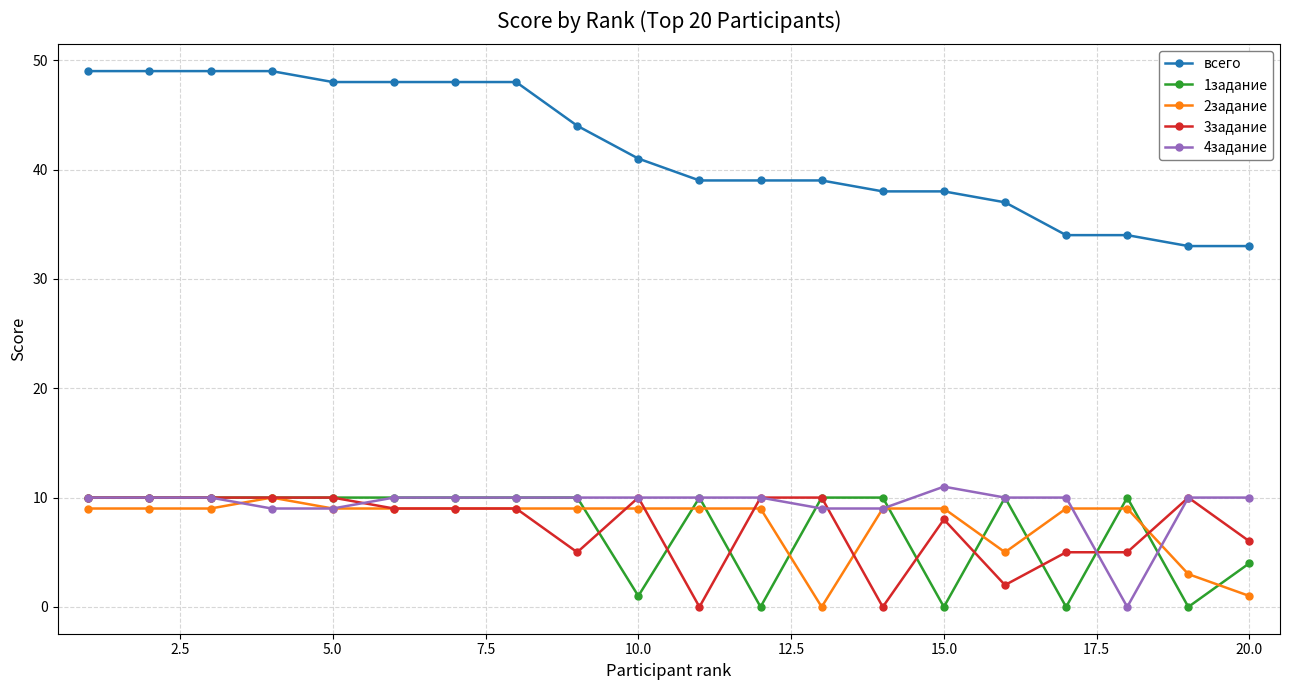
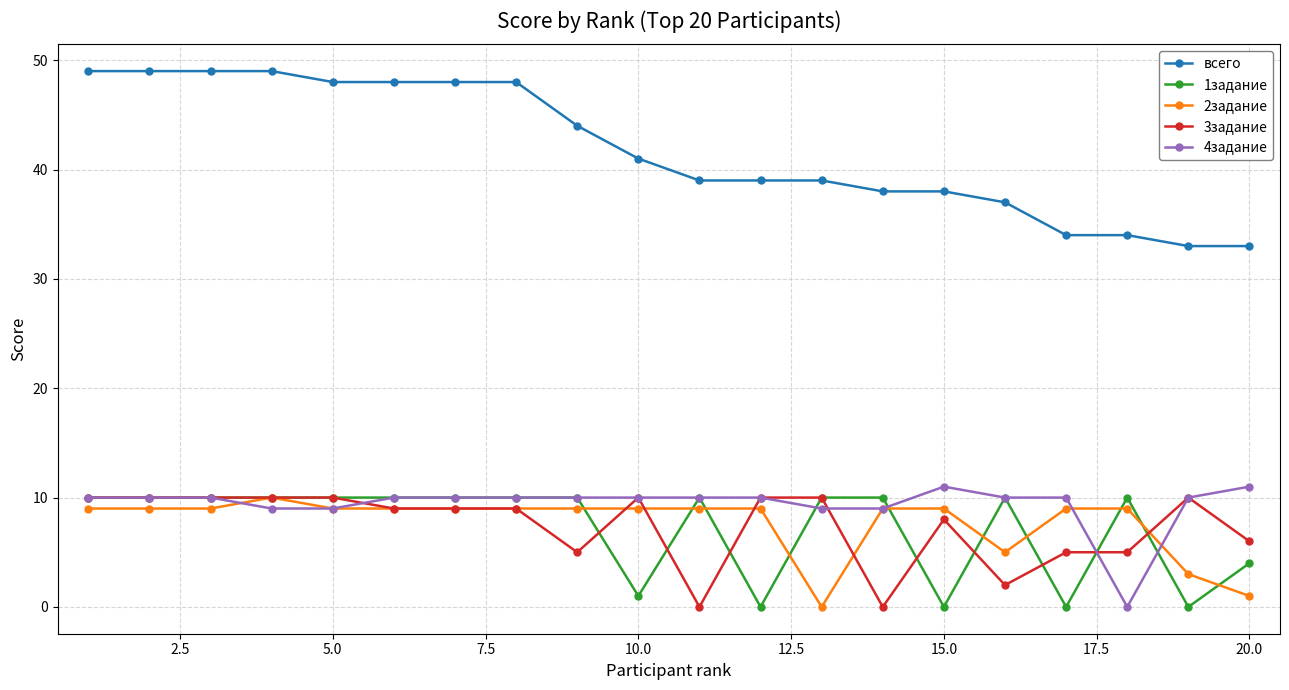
  {
    "всего": {
      "5.0": 48,
      "10.0": 41,
      "15.0": 38,
      "20.0": 33
    },
    "1задание": {
      "10.0": 1,
      "15.0": 0,
      "20.0": 4
    },
    "2задание": {
      "10.0": 9,
      "15.0": 9,
      "20.0": 1
    },
    "3задание": {
      "15.0": 8,
      "20.0": 6
    },
    "4задание": {
      "15.0": 11,
-     "20.0": 10
+     "20.0": 11
    }
  }
